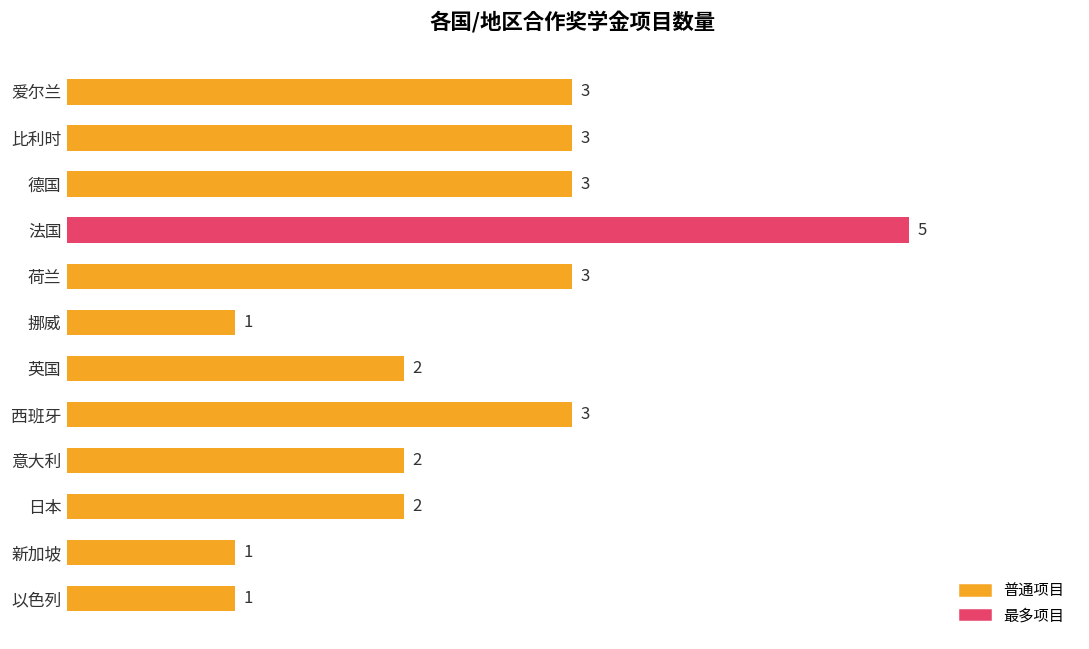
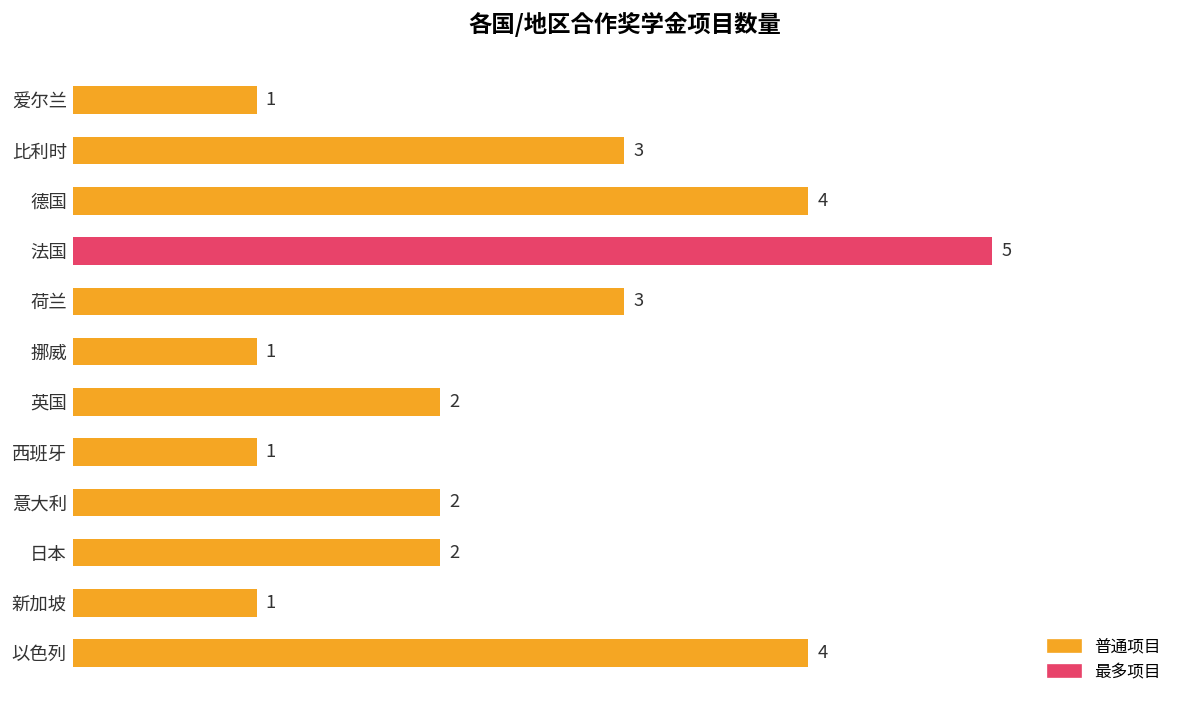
  {
-   "爱尔兰": 3,
+   "爱尔兰": 1,
    "比利时": 3,
-   "德国": 3,
+   "德国": 4,
    "法国": 5,
    "荷兰": 3,
    "挪威": 1,
    "英国": 2,
-   "西班牙": 3,
+   "西班牙": 1,
    "意大利": 2,
    "日本": 2,
    "新加坡": 1,
-   "以色列": 1
+   "以色列": 4
  }
